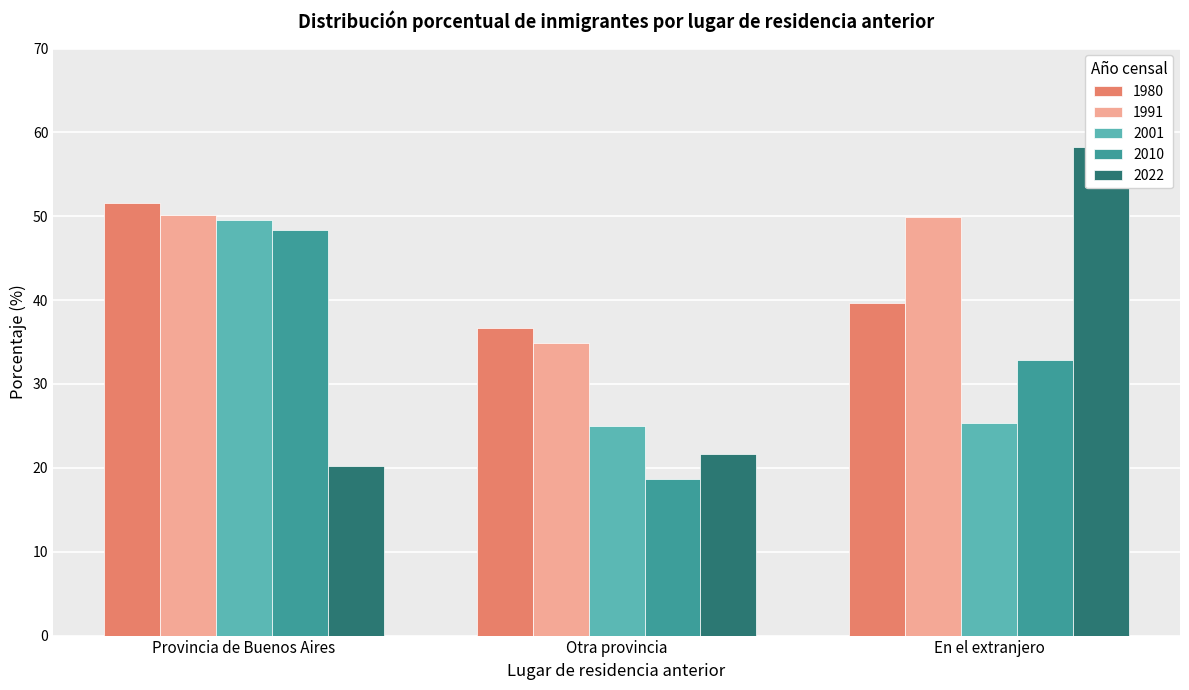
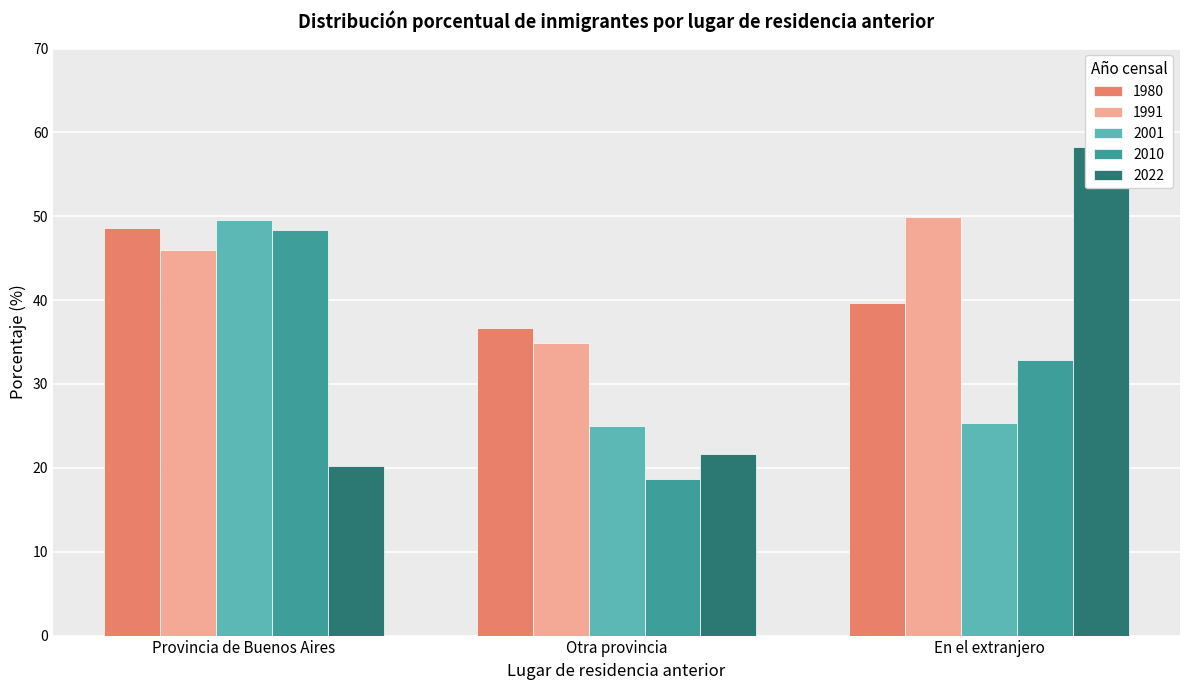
  {
    "1980": {
-     "Provincia de Buenos Aires": 52,
+     "Provincia de Buenos Aires": 49,
      "Otra provincia": 37,
      "En el extranjero": 40
    },
    "1991": {
-     "Provincia de Buenos Aires": 50,
+     "Provincia de Buenos Aires": 46,
      "Otra provincia": 35,
      "En el extranjero": 50
    }
  }
